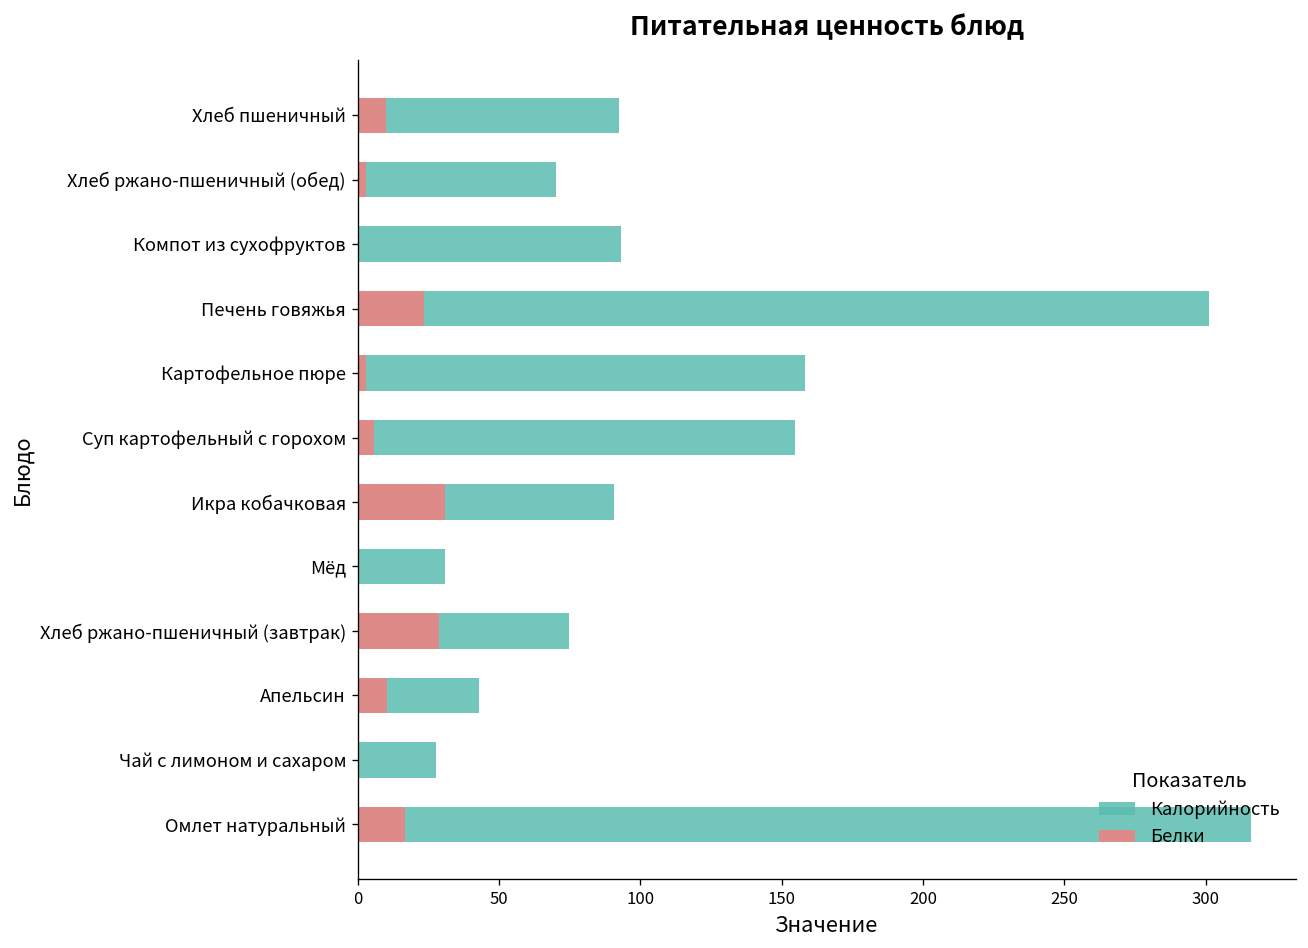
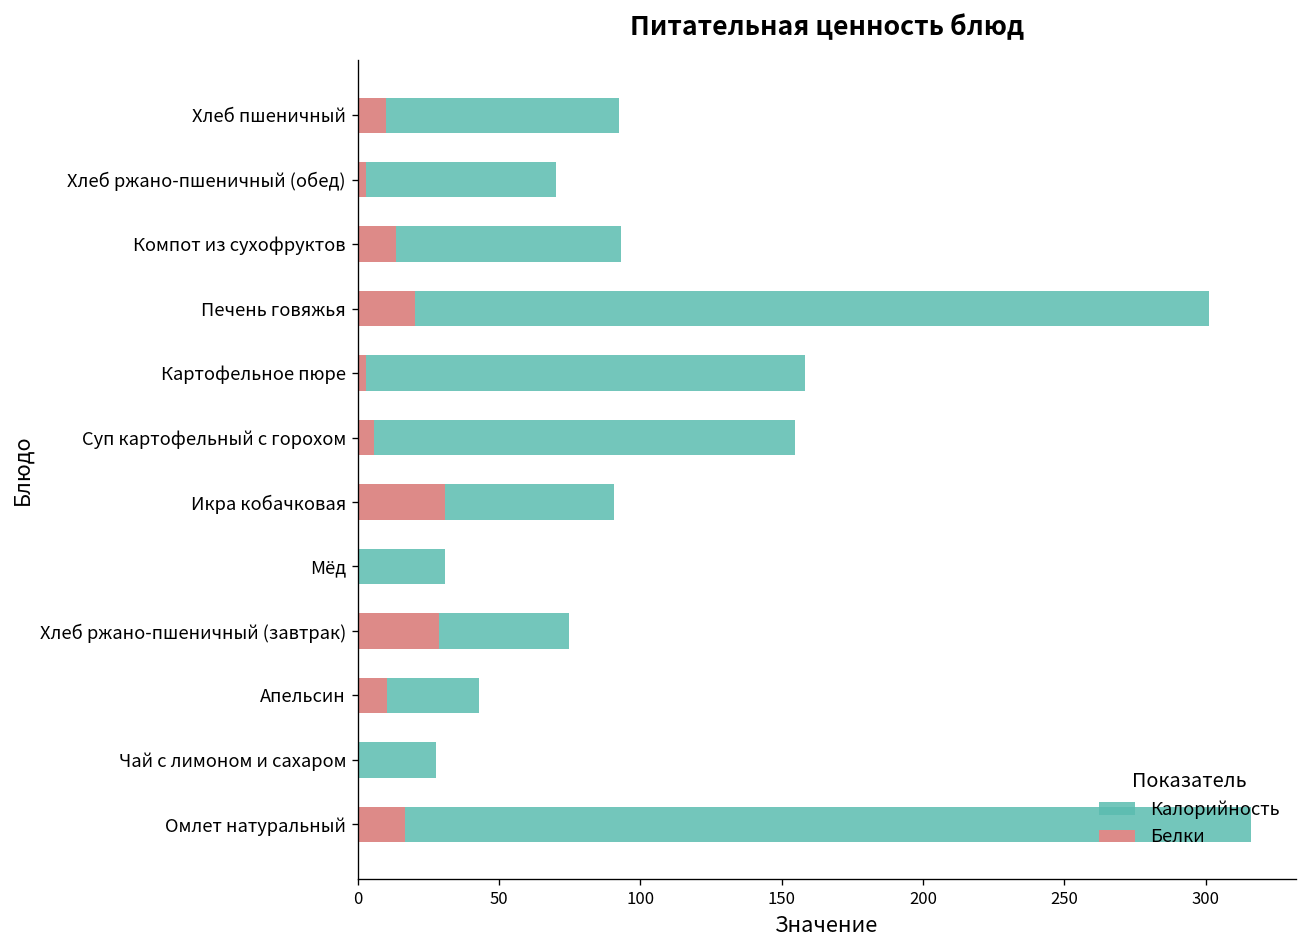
  {
    "Калорийность": {
      "Хлеб пшеничный": 92,
      "Хлеб ржано-пшеничный (обед)": 70,
      "Компот из сухофруктов": 93,
      "Печень говяжья": 301,
      "Картофельное пюре": 158,
      "Суп картофельный с горохом": 155,
      "Икра кобачковая": 91,
      "Мёд": 31,
      "Хлеб ржано-пшеничный (завтрак)": 75,
      "Апельсин": 43,
      "Чай с лимоном и сахаром": 28,
      "Омлет натуральный": 316
    },
    "Белки": {
-     "Компот из сухофруктов": 1,
-     "Печень говяжья": 24
+     "Компот из сухофруктов": 13,
+     "Печень говяжья": 20
    }
  }
